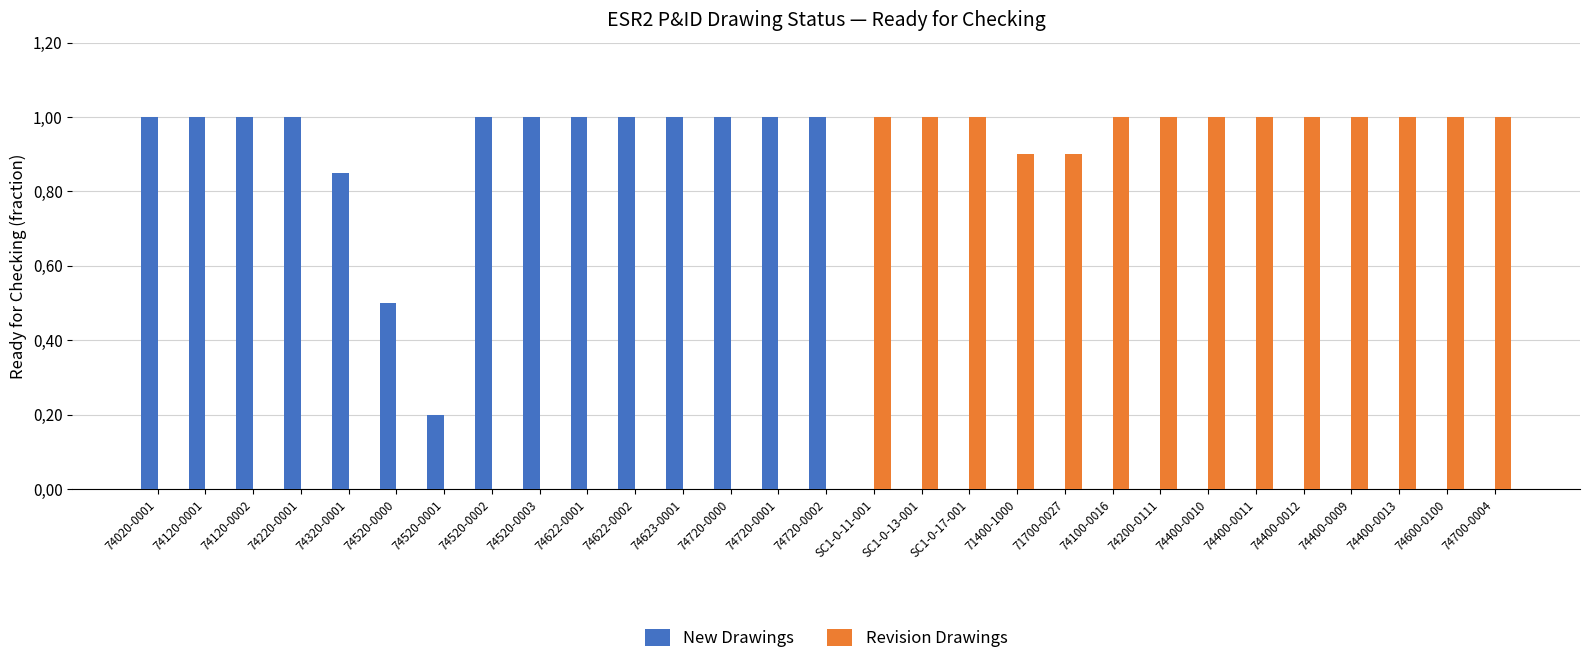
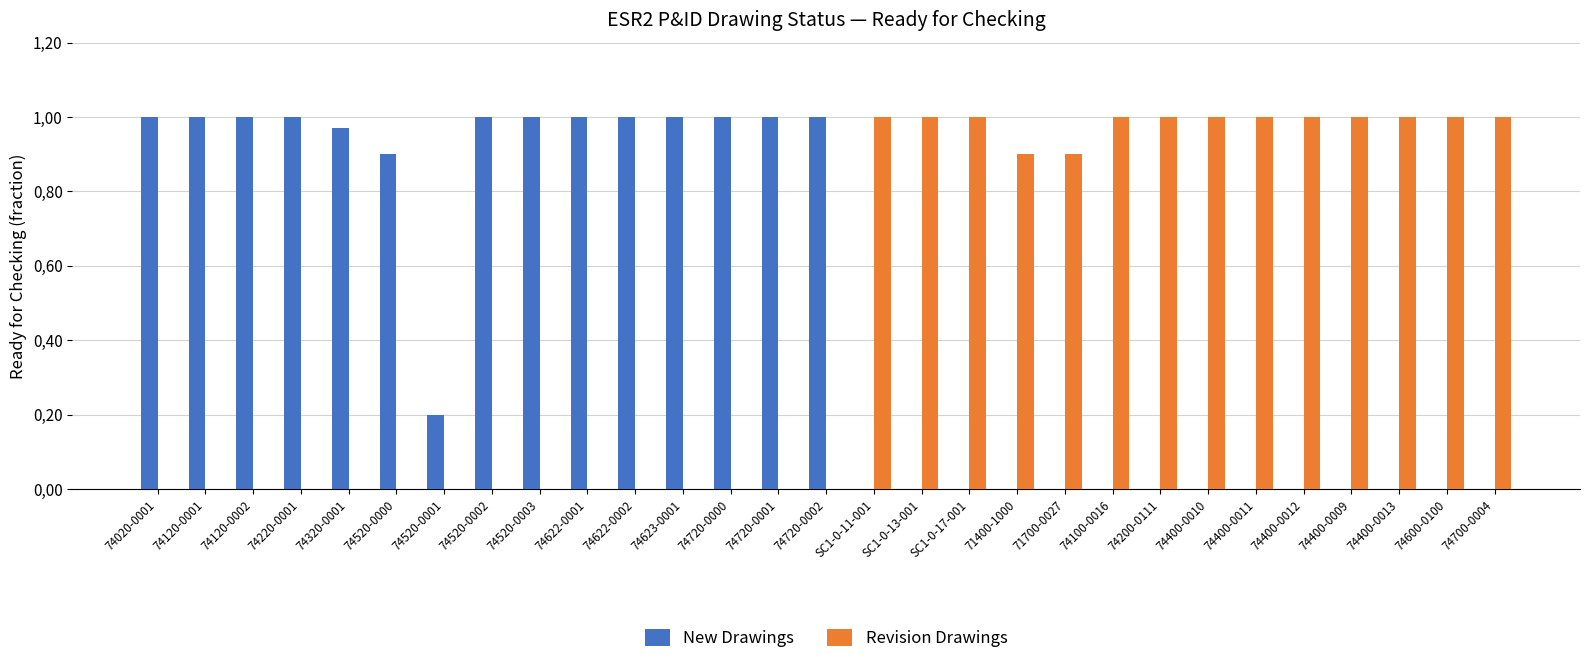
  {
    "New Drawings": {
      "74020-0001": 100,
      "74120-0001": 100,
      "74120-0002": 100,
      "74220-0001": 100,
-     "74320-0001": 85,
-     "74520-0000": 50,
+     "74320-0001": 97,
+     "74520-0000": 90,
      "74520-0001": 20,
      "74520-0002": 100,
      "74520-0003": 100,
      "74622-0001": 100,
      "74622-0002": 100,
      "74623-0001": 100,
      "74720-0000": 100,
      "74720-0001": 100,
      "74720-0002": 100,
      "SC1-0-11-001": 0,
      "SC1-0-13-001": 0,
      "SC1-0-17-001": 0,
      "71400-1000": 0,
      "71700-0027": 0,
      "74100-0016": 0,
      "74200-0111": 0,
      "74400-0010": 0,
      "74400-0011": 0,
      "74400-0012": 0,
      "74400-0009": 0,
      "74400-0013": 0,
      "74600-0100": 0,
      "74700-0004": 0
    },
    "Revision Drawings": {
      "74020-0001": 0,
      "74120-0001": 0,
      "74120-0002": 0,
      "74220-0001": 0,
      "74320-0001": 0,
      "74520-0000": 0,
      "74520-0001": 0,
      "74520-0002": 0,
      "74520-0003": 0,
      "74622-0001": 0,
      "74622-0002": 0,
      "74623-0001": 0,
      "74720-0000": 0,
      "74720-0001": 0,
      "74720-0002": 0,
      "SC1-0-11-001": 100,
      "SC1-0-13-001": 100,
      "SC1-0-17-001": 100,
      "71400-1000": 90,
      "71700-0027": 90,
      "74100-0016": 100,
      "74200-0111": 100,
      "74400-0010": 100,
      "74400-0011": 100,
      "74400-0012": 100,
      "74400-0009": 100,
      "74400-0013": 100,
      "74600-0100": 100,
      "74700-0004": 100
    }
  }
